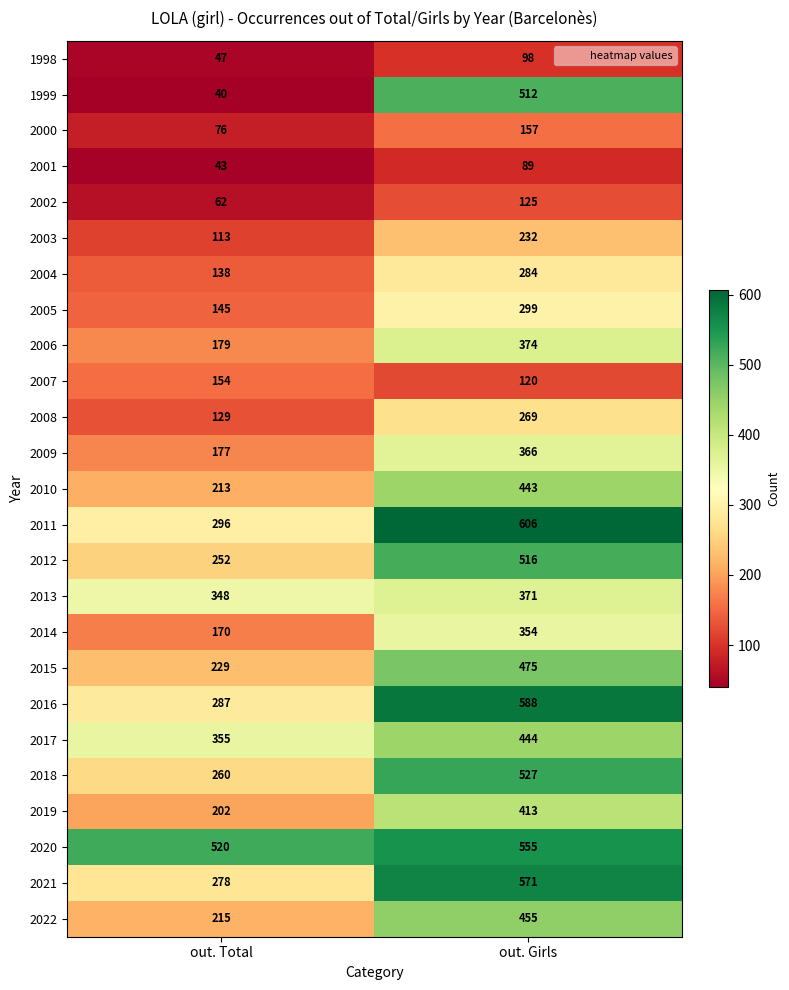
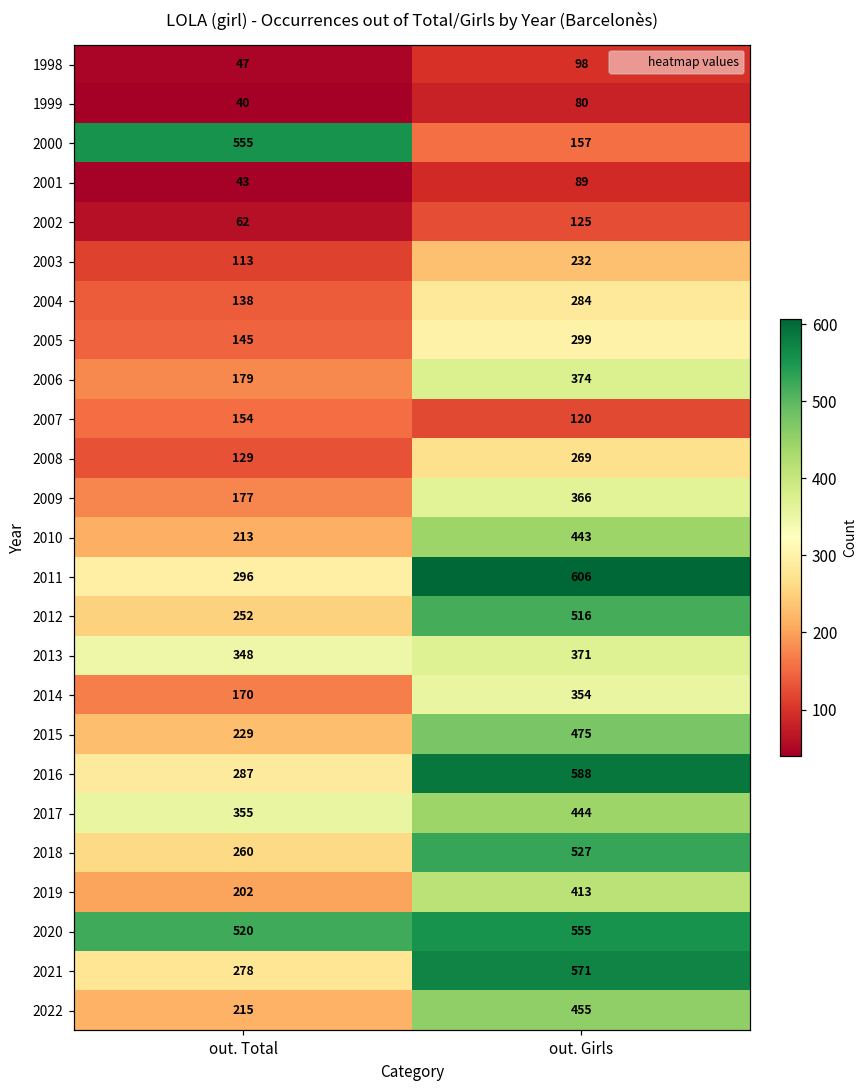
  {
    "1998": {
      "out. Total": 47,
      "out. Girls": 98
    },
    "1999": {
      "out. Total": 40,
-     "out. Girls": 512
+     "out. Girls": 80
    },
    "2000": {
-     "out. Total": 76,
+     "out. Total": 555,
      "out. Girls": 157
    },
    "2001": {
      "out. Total": 43,
      "out. Girls": 89
    },
    "2002": {
      "out. Total": 62,
      "out. Girls": 125
    },
    "2003": {
      "out. Total": 113,
      "out. Girls": 232
    },
    "2004": {
      "out. Total": 138,
      "out. Girls": 284
    },
    "2005": {
      "out. Total": 145,
      "out. Girls": 299
    },
    "2006": {
      "out. Total": 179,
      "out. Girls": 374
    },
    "2007": {
      "out. Total": 154,
      "out. Girls": 120
    },
    "2008": {
      "out. Total": 129,
      "out. Girls": 269
    },
    "2009": {
      "out. Total": 177,
      "out. Girls": 366
    },
    "2010": {
      "out. Total": 213,
      "out. Girls": 443
    },
    "2011": {
      "out. Total": 296,
      "out. Girls": 606
    },
    "2012": {
      "out. Total": 252,
      "out. Girls": 516
    },
    "2013": {
      "out. Total": 348,
      "out. Girls": 371
    },
    "2014": {
      "out. Total": 170,
      "out. Girls": 354
    },
    "2015": {
      "out. Total": 229,
      "out. Girls": 475
    },
    "2016": {
      "out. Total": 287,
      "out. Girls": 588
    },
    "2017": {
      "out. Total": 355,
      "out. Girls": 444
    },
    "2018": {
      "out. Total": 260,
      "out. Girls": 527
    },
    "2019": {
      "out. Total": 202,
      "out. Girls": 413
    },
    "2020": {
      "out. Total": 520,
      "out. Girls": 555
    },
    "2021": {
      "out. Total": 278,
      "out. Girls": 571
    },
    "2022": {
      "out. Total": 215,
      "out. Girls": 455
    }
  }
